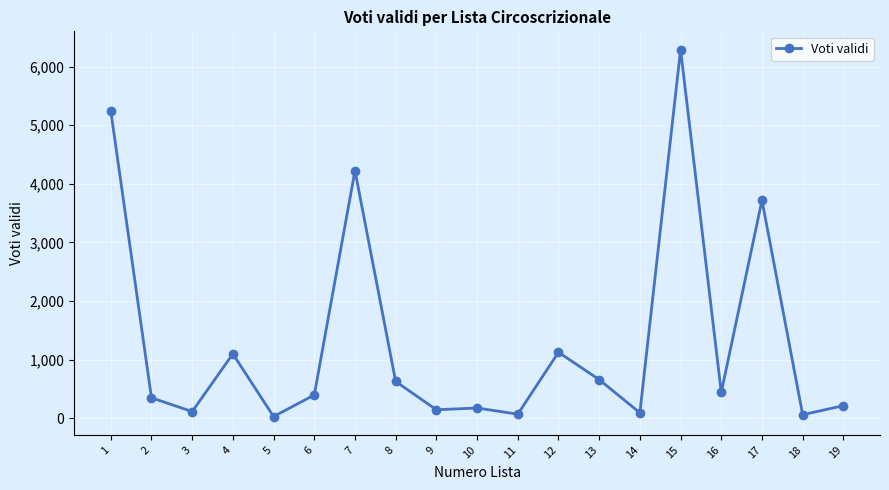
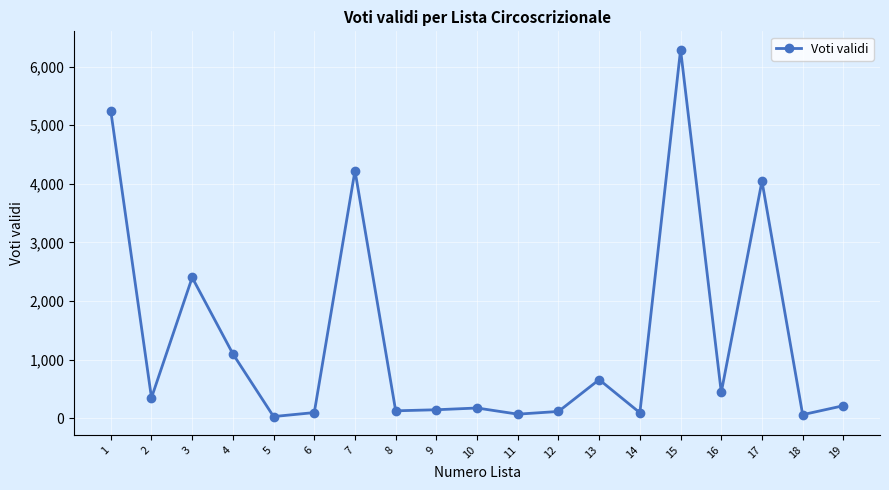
  {
    "1": "5,200",
    "2": "300",
-   "3": "100",
+   "3": "2,400",
    "4": "1,100",
    "5": "0",
-   "6": "400",
+   "6": "100",
    "7": "4,200",
-   "8": "600",
+   "8": "100",
    "9": "100",
    "10": "200",
    "11": "100",
-   "12": "1,100",
+   "12": "100",
    "13": "700",
    "14": "100",
    "15": "6,300",
    "16": "400",
-   "17": "3,700",
+   "17": "4,000",
    "18": "100",
    "19": "200"
  }
